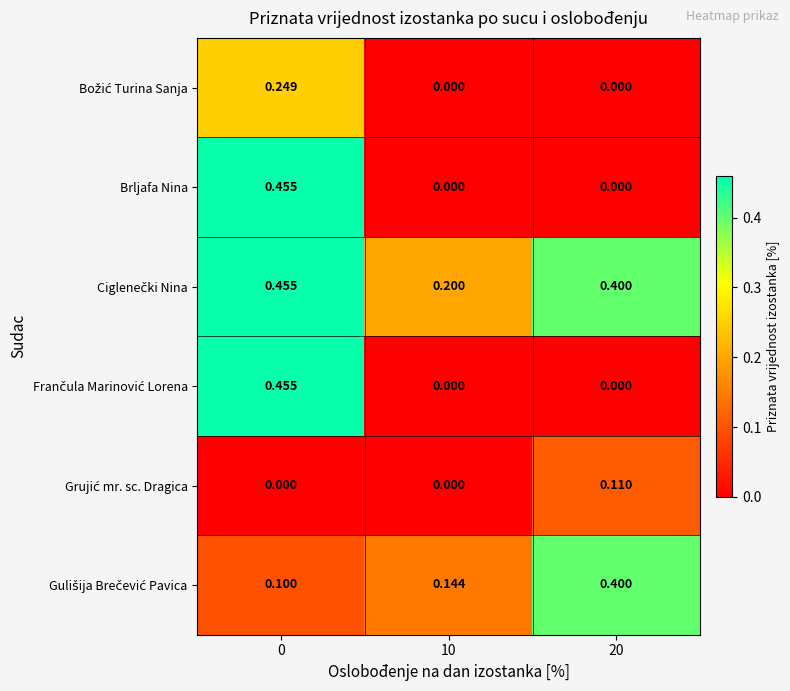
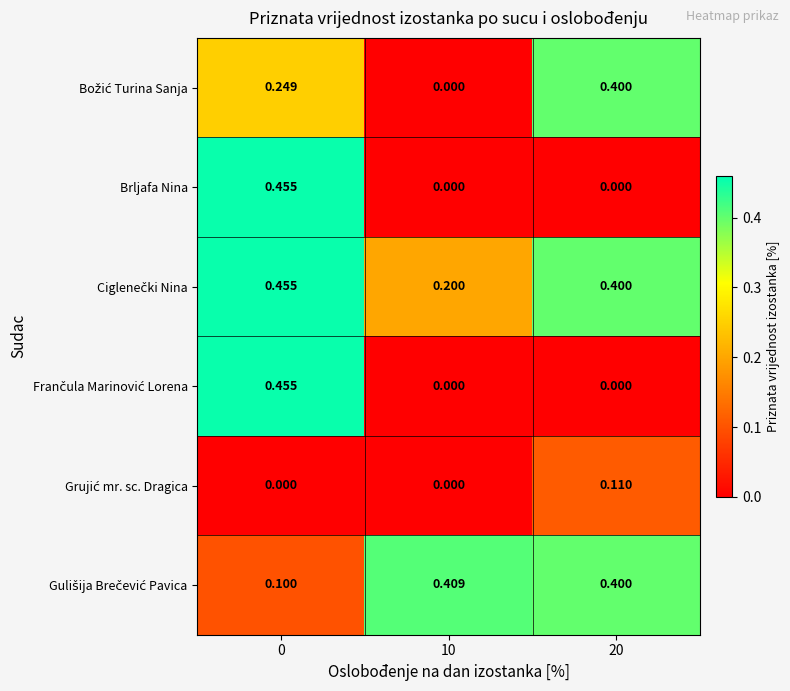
  {
    "Božić Turina Sanja": {
      "0": 0.249,
      "10": 0.000,
-     "20": 0.000
+     "20": 0.400
    },
    "Brljafa Nina": {
      "0": 0.455,
      "10": 0.000,
      "20": 0.000
    },
    "Ciglenečki Nina": {
      "0": 0.455,
      "10": 0.200,
      "20": 0.400
    },
    "Frančula Marinović Lorena": {
      "0": 0.455,
      "10": 0.000,
      "20": 0.000
    },
    "Grujić mr. sc. Dragica": {
      "0": 0.000,
      "10": 0.000,
      "20": 0.110
    },
    "Gulišija Brečević Pavica": {
      "0": 0.100,
-     "10": 0.144,
+     "10": 0.409,
      "20": 0.400
    }
  }
